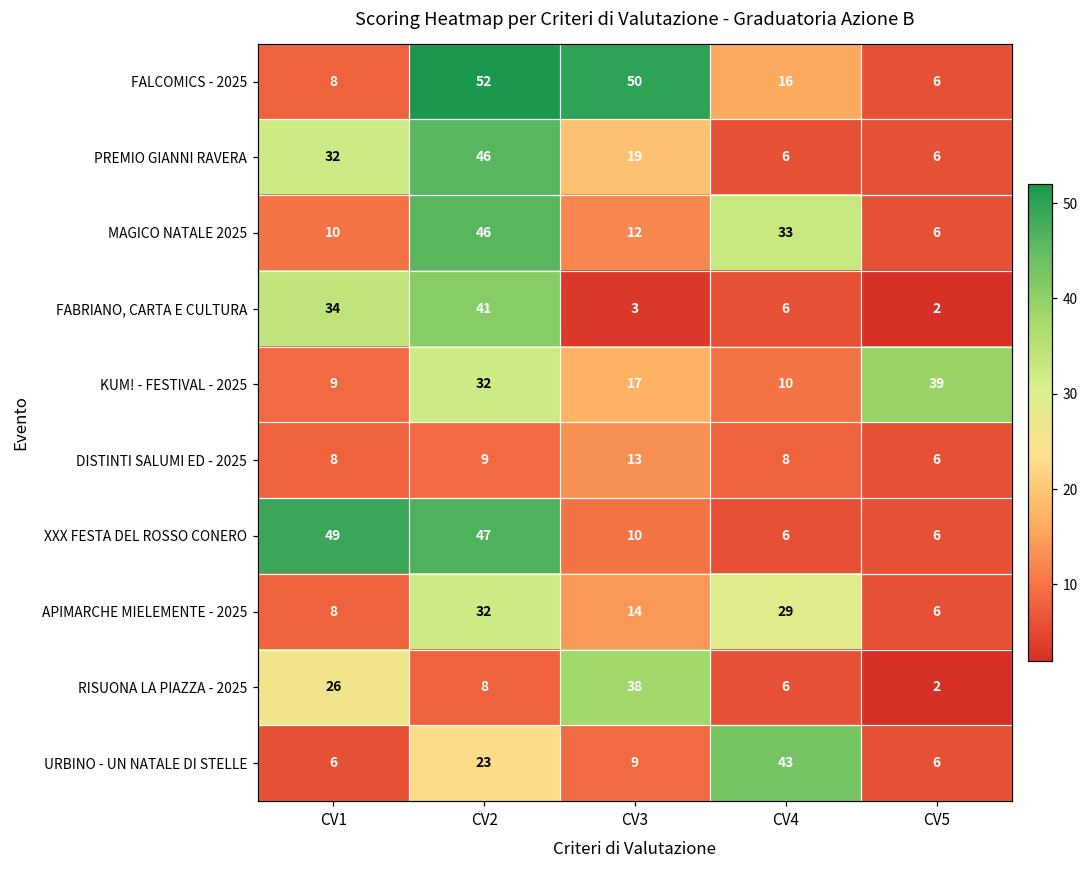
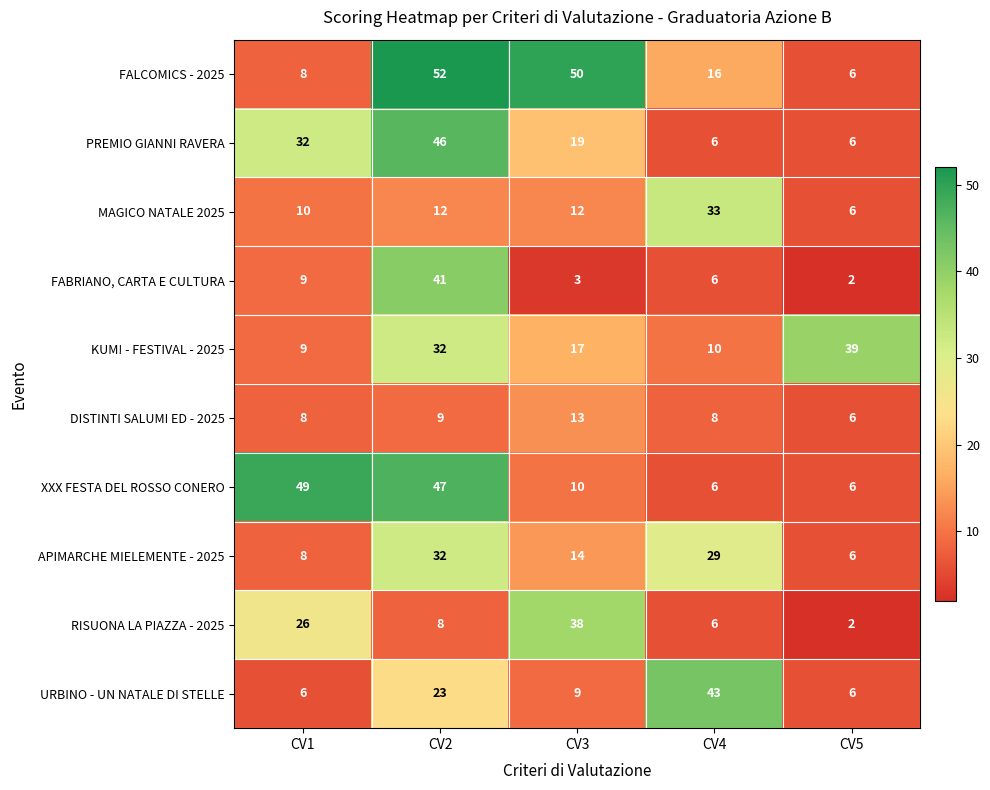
  {
    "FALCOMICS - 2025": {
      "CV1": 8,
      "CV2": 52,
      "CV3": 50,
      "CV4": 16,
      "CV5": 6
    },
    "PREMIO GIANNI RAVERA": {
      "CV1": 32,
      "CV2": 46,
      "CV3": 19,
      "CV4": 6,
      "CV5": 6
    },
    "MAGICO NATALE 2025": {
      "CV1": 10,
-     "CV2": 46,
+     "CV2": 12,
      "CV3": 12,
      "CV4": 33,
      "CV5": 6
    },
    "FABRIANO, CARTA E CULTURA": {
-     "CV1": 34,
+     "CV1": 9,
      "CV2": 41,
      "CV3": 3,
      "CV4": 6,
      "CV5": 2
    },
    "KUM! - FESTIVAL - 2025": {
      "CV1": 9,
      "CV2": 32,
      "CV3": 17,
      "CV4": 10,
      "CV5": 39
    },
    "DISTINTI SALUMI ED - 2025": {
      "CV1": 8,
      "CV2": 9,
      "CV3": 13,
      "CV4": 8,
      "CV5": 6
    },
    "XXX FESTA DEL ROSSO CONERO": {
      "CV1": 49,
      "CV2": 47,
      "CV3": 10,
      "CV4": 6,
      "CV5": 6
    },
    "APIMARCHE MIELEMENTE - 2025": {
      "CV1": 8,
      "CV2": 32,
      "CV3": 14,
      "CV4": 29,
      "CV5": 6
    },
    "RISUONA LA PIAZZA - 2025": {
      "CV1": 26,
      "CV2": 8,
      "CV3": 38,
      "CV4": 6,
      "CV5": 2
    },
    "URBINO - UN NATALE DI STELLE": {
      "CV1": 6,
      "CV2": 23,
      "CV3": 9,
      "CV4": 43,
      "CV5": 6
    }
  }
